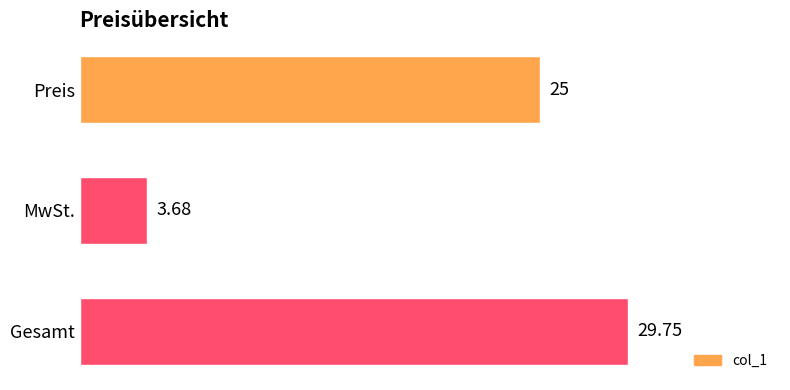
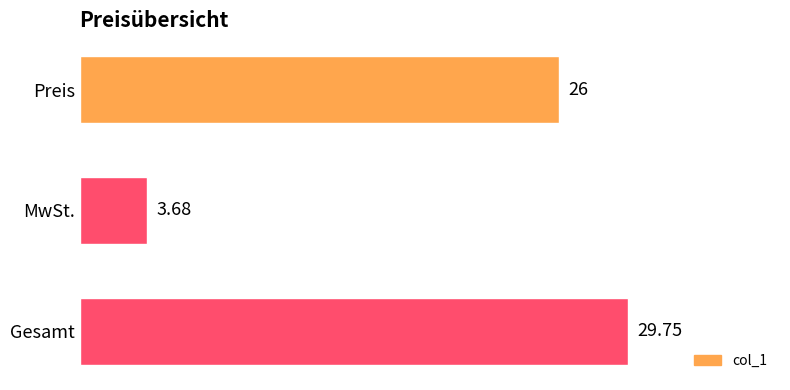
  {
-   "Preis": 25,
+   "Preis": 26,
    "MwSt.": 3.68,
    "Gesamt": 29.75
  }
